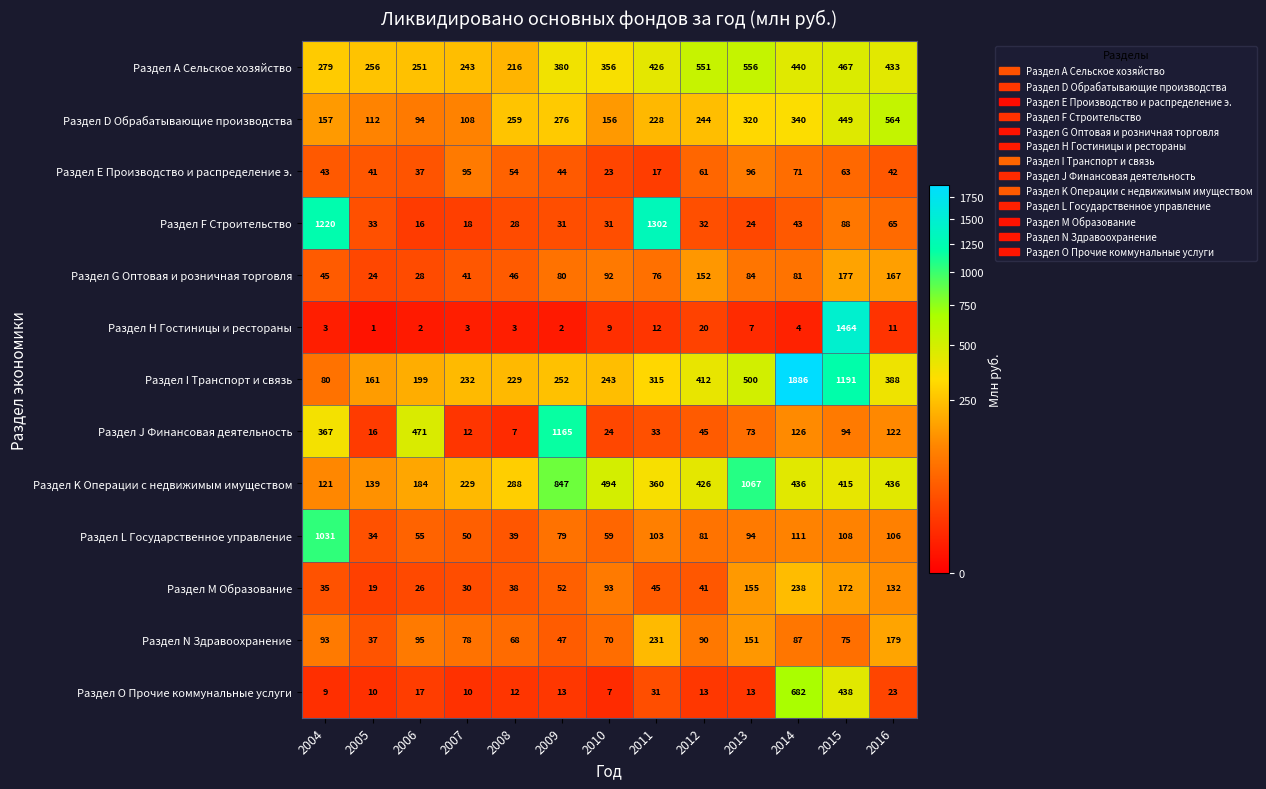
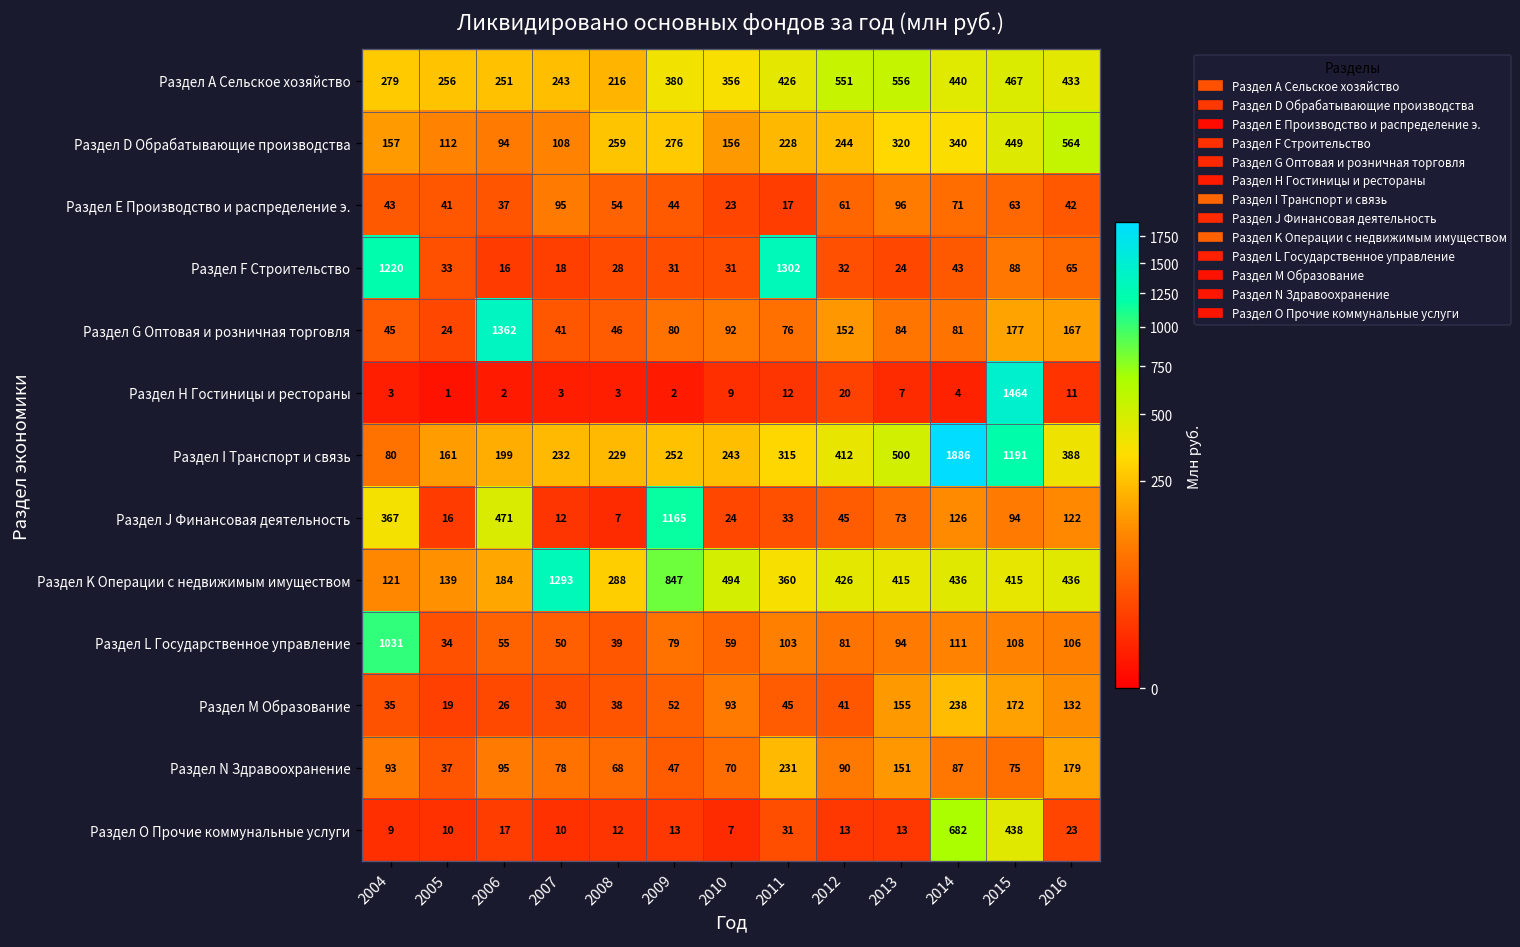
  {
    "Раздел А Сельское хозяйство": {
      "2004": 279,
      "2005": 256,
      "2006": 251,
      "2007": 243,
      "2008": 216,
      "2009": 380,
      "2010": 356,
      "2011": 426,
      "2012": 551,
      "2013": 556,
      "2014": 440,
      "2015": 467,
      "2016": 433
    },
    "Раздел D Обрабатывающие производства": {
      "2004": 157,
      "2005": 112,
      "2006": 94,
      "2007": 108,
      "2008": 259,
      "2009": 276,
      "2010": 156,
      "2011": 228,
      "2012": 244,
      "2013": 320,
      "2014": 340,
      "2015": 449,
      "2016": 564
    },
    "Раздел Е Производство и распределение э.": {
      "2004": 43,
      "2005": 41,
      "2006": 37,
      "2007": 95,
      "2008": 54,
      "2009": 44,
      "2010": 23,
      "2011": 17,
      "2012": 61,
      "2013": 96,
      "2014": 71,
      "2015": 63,
      "2016": 42
    },
    "Раздел F Строительство": {
      "2004": 1220,
      "2005": 33,
      "2006": 16,
      "2007": 18,
      "2008": 28,
      "2009": 31,
      "2010": 31,
      "2011": 1302,
      "2012": 32,
      "2013": 24,
      "2014": 43,
      "2015": 88,
      "2016": 65
    },
    "Раздел G Оптовая и розничная торговля": {
      "2004": 45,
      "2005": 24,
-     "2006": 28,
+     "2006": 1362,
      "2007": 41,
      "2008": 46,
      "2009": 80,
      "2010": 92,
      "2011": 76,
      "2012": 152,
      "2013": 84,
      "2014": 81,
      "2015": 177,
      "2016": 167
    },
    "Раздел Н Гостиницы и рестораны": {
      "2004": 3,
      "2005": 1,
      "2006": 2,
      "2007": 3,
      "2008": 3,
      "2009": 2,
      "2010": 9,
      "2011": 12,
      "2012": 20,
      "2013": 7,
      "2014": 4,
      "2015": 1464,
      "2016": 11
    },
    "Раздел I Транспорт и связь": {
      "2004": 80,
      "2005": 161,
      "2006": 199,
      "2007": 232,
      "2008": 229,
      "2009": 252,
      "2010": 243,
      "2011": 315,
      "2012": 412,
      "2013": 500,
      "2014": 1886,
      "2015": 1191,
      "2016": 388
    },
    "Раздел J Финансовая деятельность": {
      "2004": 367,
      "2005": 16,
      "2006": 471,
      "2007": 12,
      "2008": 7,
      "2009": 1165,
      "2010": 24,
      "2011": 33,
      "2012": 45,
      "2013": 73,
      "2014": 126,
      "2015": 94,
      "2016": 122
    },
    "Раздел K Операции с недвижимым имуществом": {
      "2004": 121,
      "2005": 139,
      "2006": 184,
-     "2007": 229,
+     "2007": 1293,
      "2008": 288,
      "2009": 847,
      "2010": 494,
      "2011": 360,
      "2012": 426,
-     "2013": 1067,
+     "2013": 415,
      "2014": 436,
      "2015": 415,
      "2016": 436
    },
    "Раздел L Государственное управление": {
      "2004": 1031,
      "2005": 34,
      "2006": 55,
      "2007": 50,
      "2008": 39,
      "2009": 79,
      "2010": 59,
      "2011": 103,
      "2012": 81,
      "2013": 94,
      "2014": 111,
      "2015": 108,
      "2016": 106
    },
    "Раздел M Образование": {
      "2004": 35,
      "2005": 19,
      "2006": 26,
      "2007": 30,
      "2008": 38,
      "2009": 52,
      "2010": 93,
      "2011": 45,
      "2012": 41,
      "2013": 155,
      "2014": 238,
      "2015": 172,
      "2016": 132
    },
    "Раздел N Здравоохранение": {
      "2004": 93,
      "2005": 37,
      "2006": 95,
      "2007": 78,
      "2008": 68,
      "2009": 47,
      "2010": 70,
      "2011": 231,
      "2012": 90,
      "2013": 151,
      "2014": 87,
      "2015": 75,
      "2016": 179
    },
    "Раздел O Прочие коммунальные услуги": {
      "2004": 9,
      "2005": 10,
      "2006": 17,
      "2007": 10,
      "2008": 12,
      "2009": 13,
      "2010": 7,
      "2011": 31,
      "2012": 13,
      "2013": 13,
      "2014": 682,
      "2015": 438,
      "2016": 23
    }
  }
